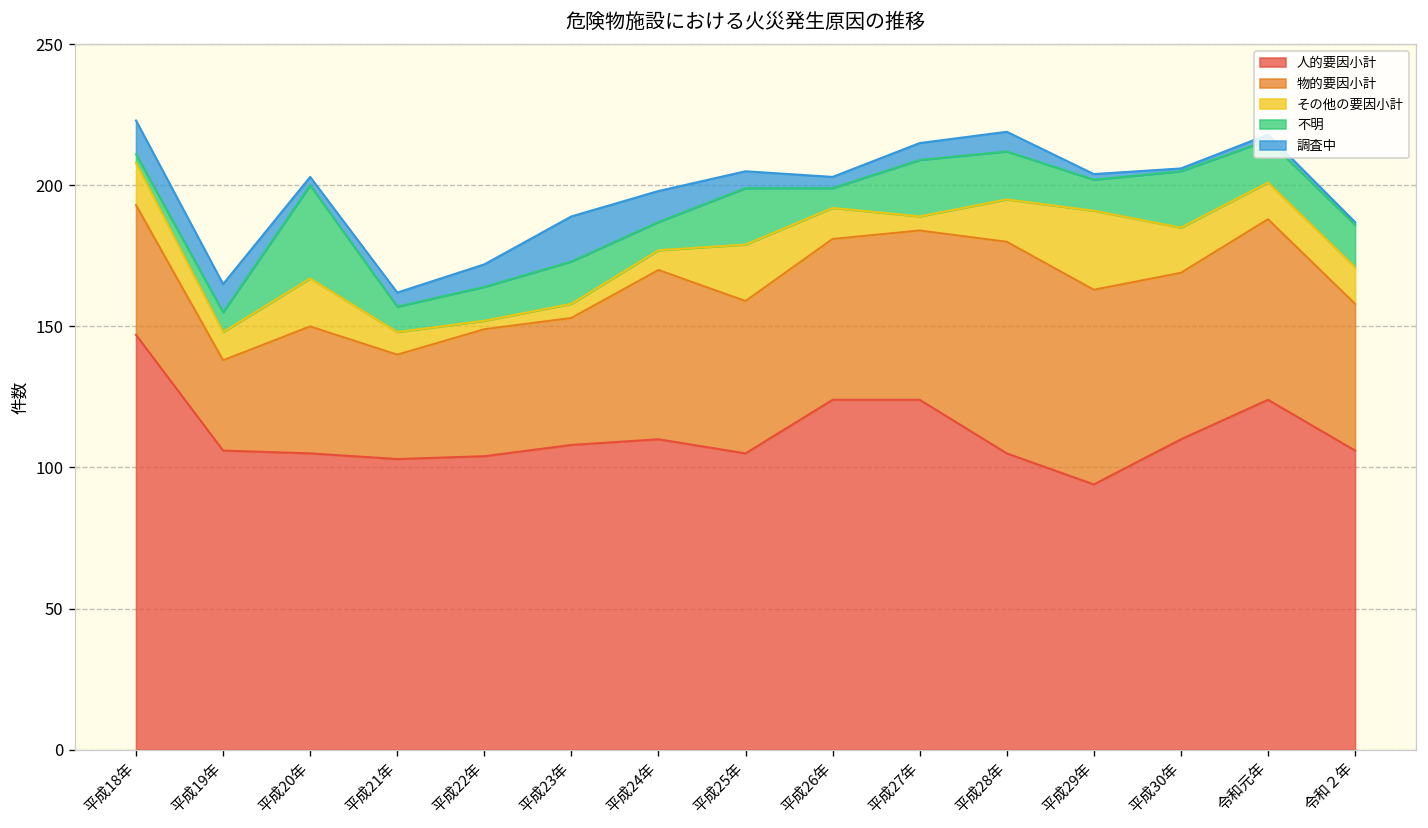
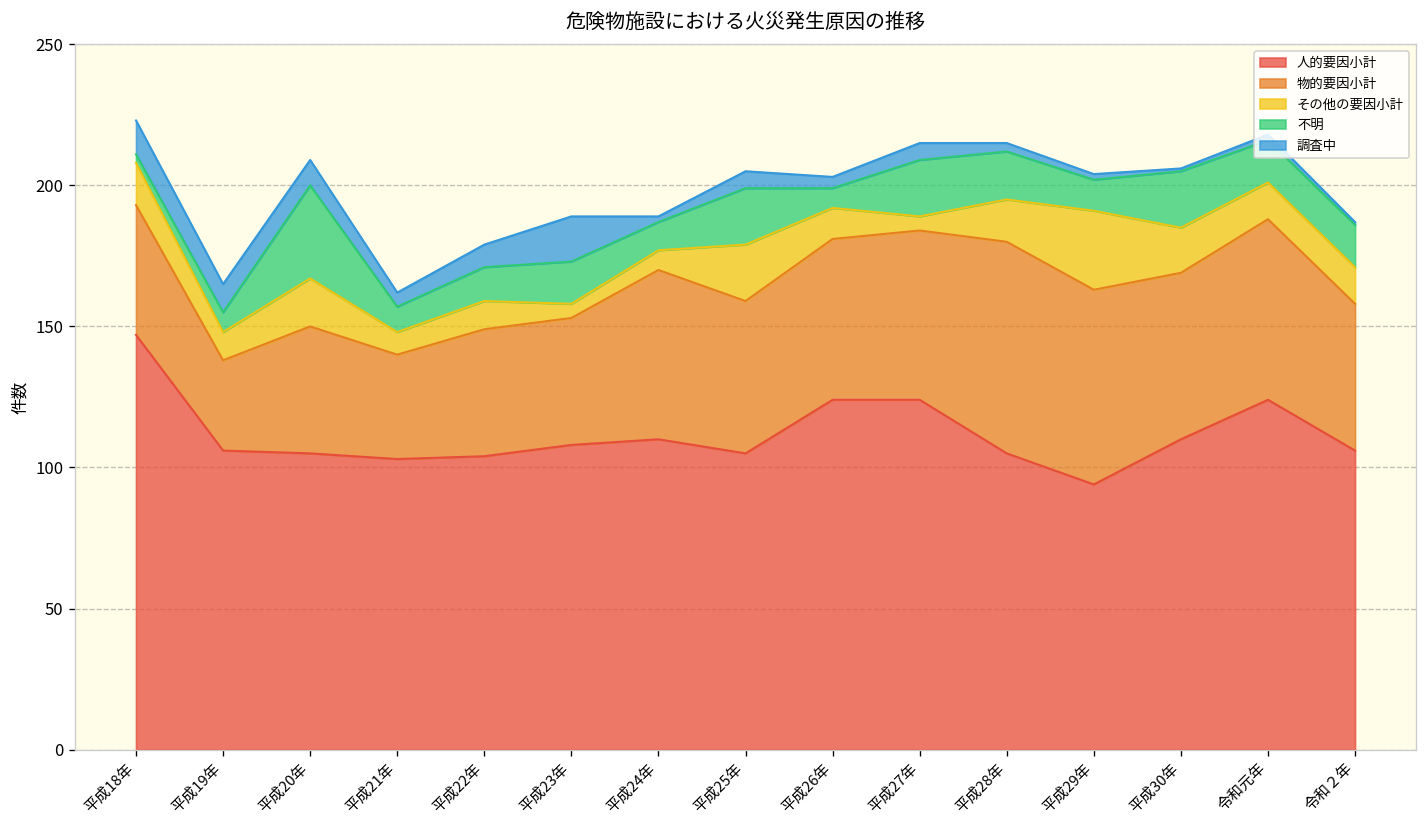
  {
    "その他の要因小計": {
      "平成18年": 15,
      "平成19年": 10,
      "平成20年": 17,
      "平成21年": 8,
-     "平成22年": 3,
+     "平成22年": 10,
      "平成23年": 5,
      "平成24年": 7,
      "平成25年": 20,
      "平成26年": 11,
      "平成27年": 5,
      "平成28年": 15,
      "平成29年": 28,
      "平成30年": 16,
      "令和元年": 13,
      "令和２年": 13
    },
    "不明": {
      "平成18年": 3,
      "平成19年": 7,
      "平成20年": 33,
      "平成21年": 9,
      "平成22年": 12,
      "平成23年": 15,
      "平成24年": 10,
      "平成25年": 20,
      "平成26年": 7,
      "平成27年": 20,
      "平成28年": 17,
      "平成29年": 11
    },
    "調査中": {
      "平成18年": 12,
      "平成19年": 10,
-     "平成20年": 3,
+     "平成20年": 9,
      "平成21年": 5,
      "平成22年": 8,
      "平成23年": 16,
-     "平成24年": 11,
+     "平成24年": 2,
      "平成25年": 6,
      "平成26年": 4,
      "平成27年": 6,
-     "平成28年": 7,
+     "平成28年": 3,
      "平成29年": 2
    }
  }
